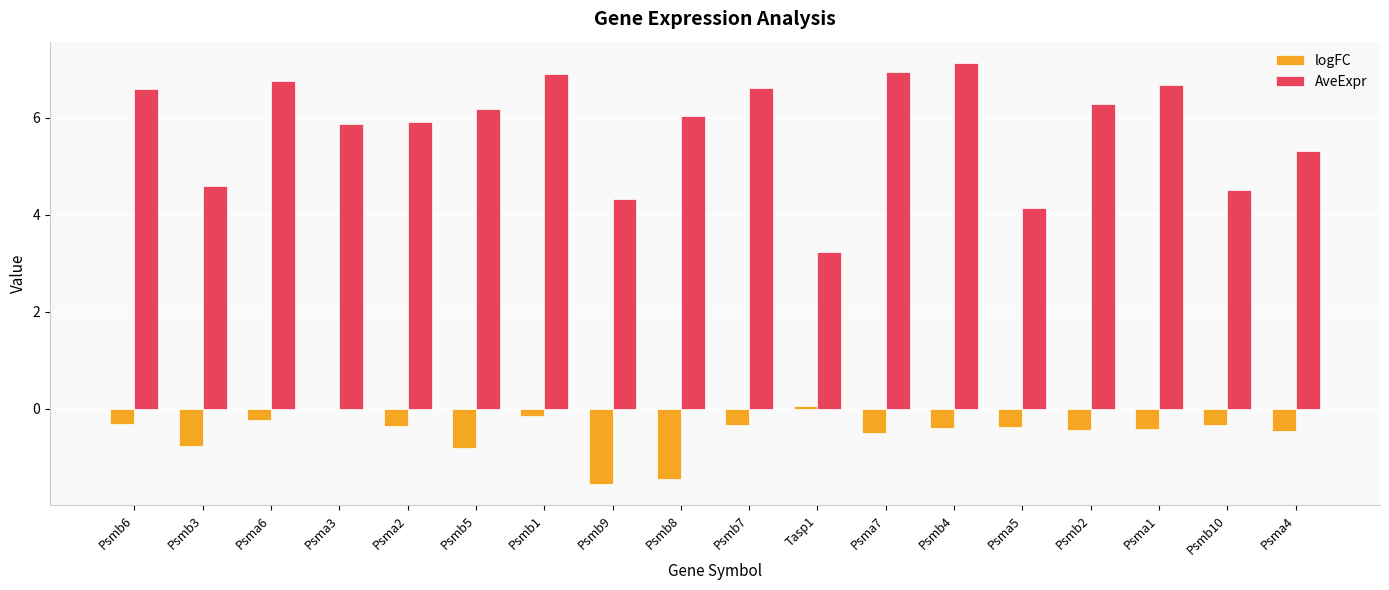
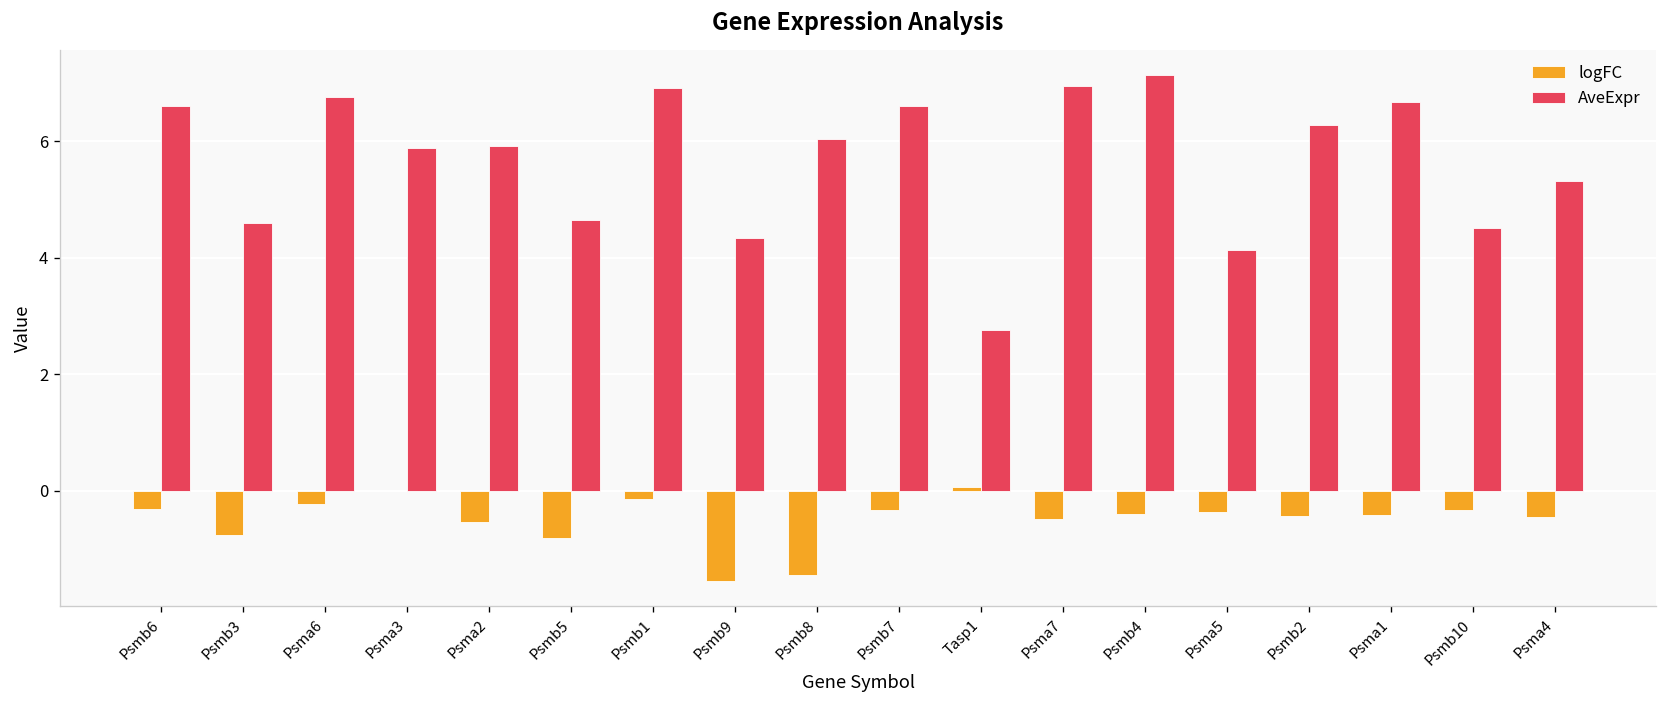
  {
    "logFC": {
      "Psmb6": -0.3,
      "Psmb3": -0.8,
      "Psma6": -0.2,
-     "Psma2": -0.4,
+     "Psma2": -0.5,
      "Psmb5": -0.8,
      "Psmb1": -0.1,
      "Psmb9": -1.6,
      "Psmb8": -1.4,
      "Psmb7": -0.3,
      "Tasp1": 0.1,
      "Psma7": -0.5,
      "Psmb4": -0.4,
      "Psma5": -0.4,
      "Psmb2": -0.4,
      "Psma1": -0.4,
      "Psmb10": -0.3,
      "Psma4": -0.4
    },
    "AveExpr": {
      "Psmb6": 6.6,
      "Psmb3": 4.6,
      "Psma6": 6.7,
      "Psma3": 5.9,
      "Psma2": 5.9,
-     "Psmb5": 6.2,
+     "Psmb5": 4.6,
      "Psmb1": 6.9,
      "Psmb9": 4.3,
      "Psmb8": 6.0,
      "Psmb7": 6.6,
-     "Tasp1": 3.2,
+     "Tasp1": 2.8,
      "Psma7": 6.9,
      "Psmb4": 7.1,
      "Psma5": 4.1,
      "Psmb2": 6.3,
      "Psma1": 6.7,
      "Psmb10": 4.5,
      "Psma4": 5.3
    }
  }
